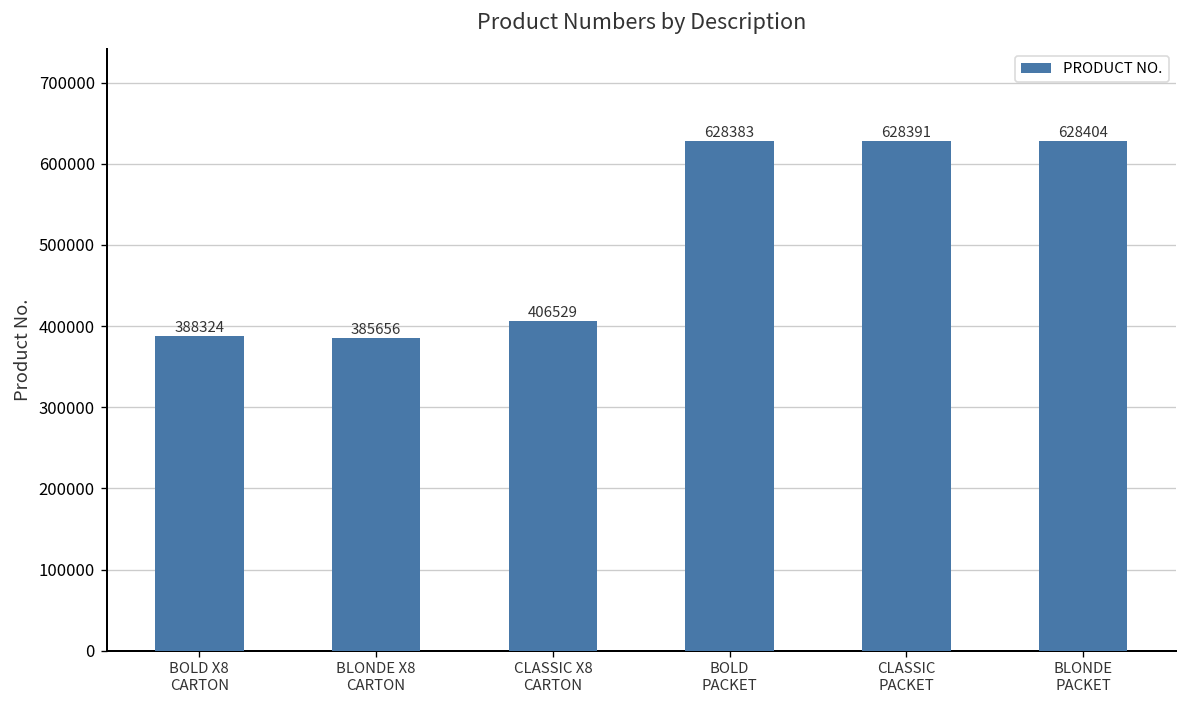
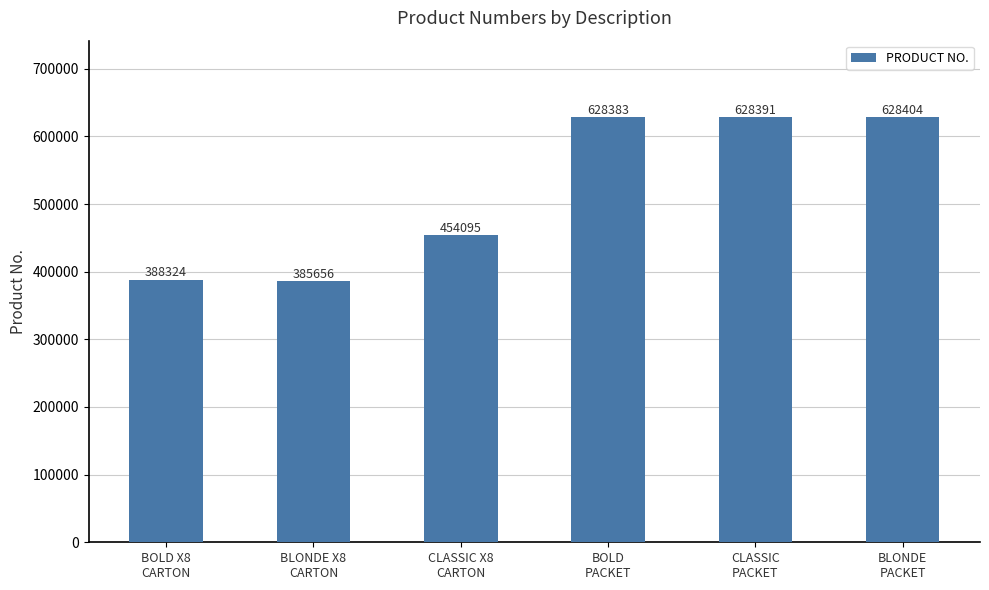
  {
    "BOLD X8 CARTON": 388324,
    "BLONDE X8 CARTON": 385656,
-   "CLASSIC X8 CARTON": 406529,
+   "CLASSIC X8 CARTON": 454095,
    "BOLD PACKET": 628383,
    "CLASSIC PACKET": 628391,
    "BLONDE PACKET": 628404
  }
